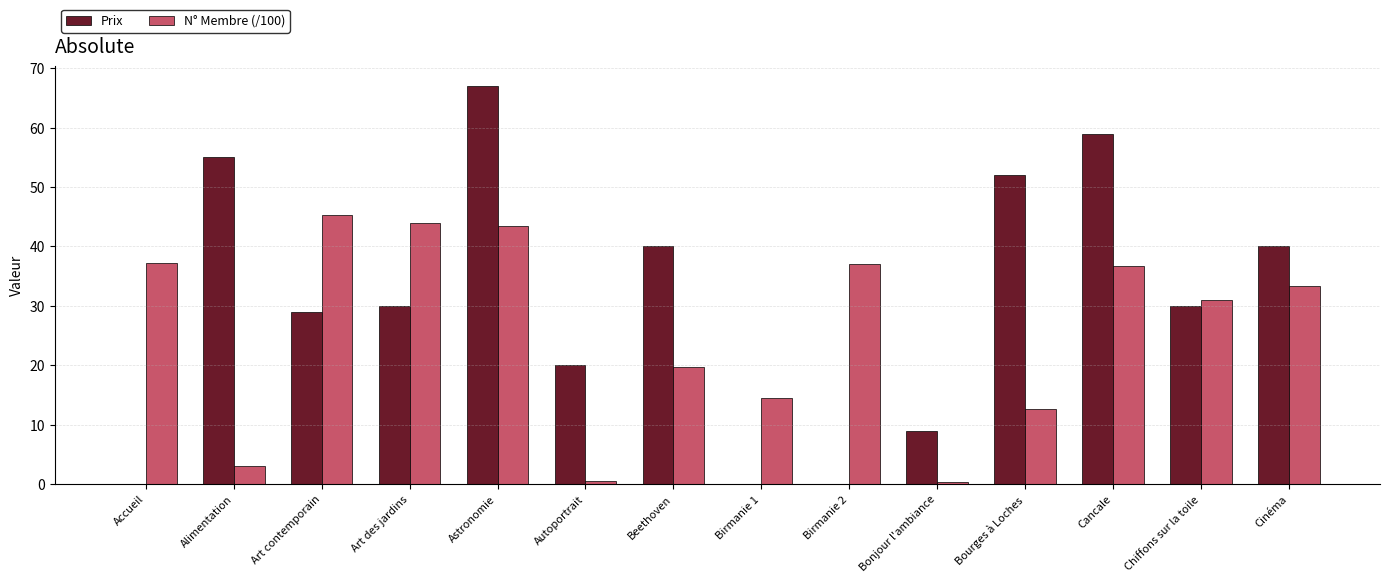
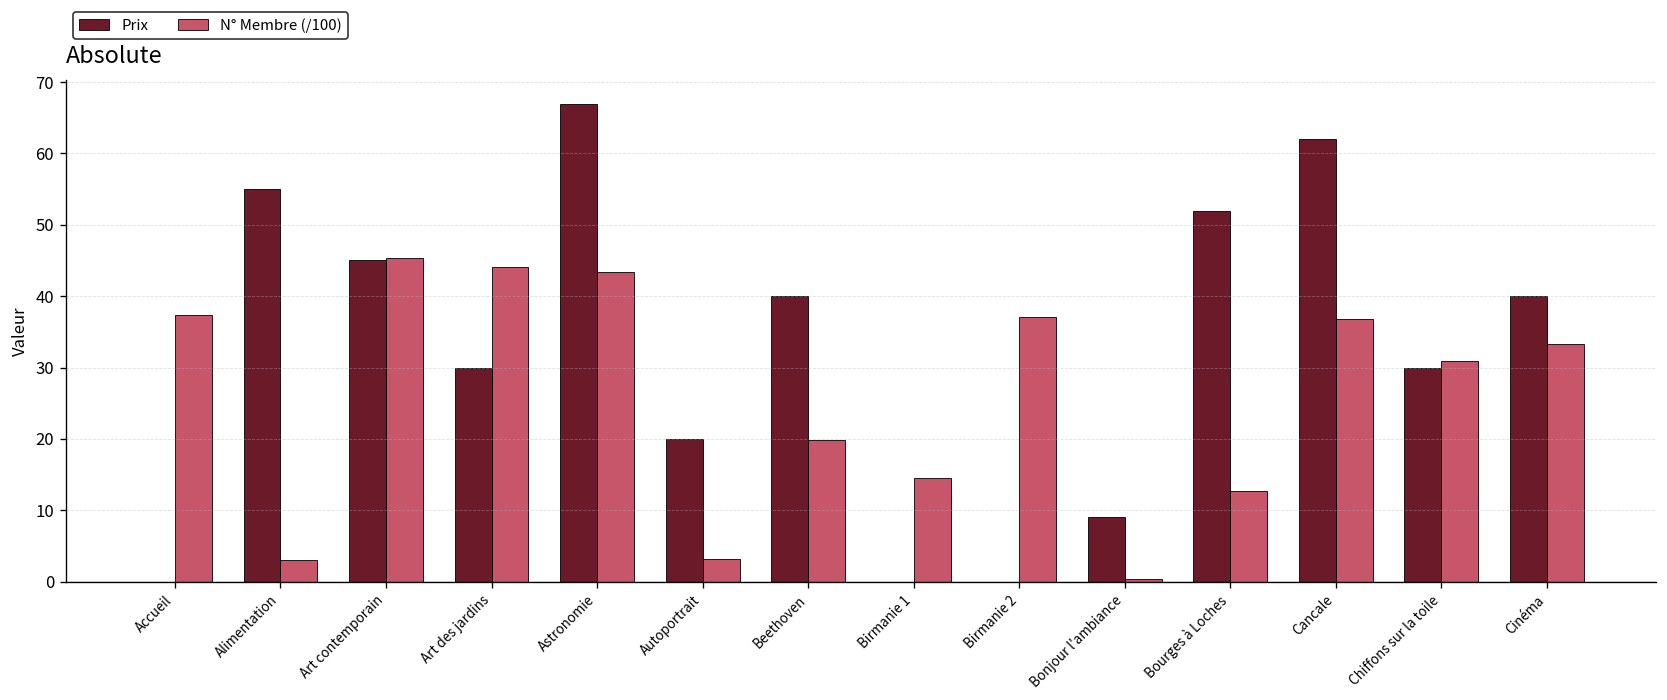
  {
    "Prix": {
      "Accueil": 0,
      "Alimentation": 55,
-     "Art contemporain": 29,
+     "Art contemporain": 45,
      "Art des jardins": 30,
      "Astronomie": 67,
      "Autoportrait": 20,
      "Beethoven": 40,
      "Birmanie 1": 0,
      "Birmanie 2": 0,
      "Bonjour l'ambiance": 9,
      "Bourges à Loches": 52,
-     "Cancale": 59,
+     "Cancale": 62,
      "Chiffons sur la toile": 30,
      "Cinéma": 40
    },
    "N° Membre (/100)": {
      "Accueil": 37,
      "Alimentation": 3,
      "Art contemporain": 45,
      "Art des jardins": 44,
      "Astronomie": 43,
-     "Autoportrait": 0,
+     "Autoportrait": 3,
      "Beethoven": 20,
      "Birmanie 1": 14,
      "Birmanie 2": 37,
      "Bourges à Loches": 13,
      "Cancale": 37,
      "Chiffons sur la toile": 31,
      "Cinéma": 33
    }
  }
